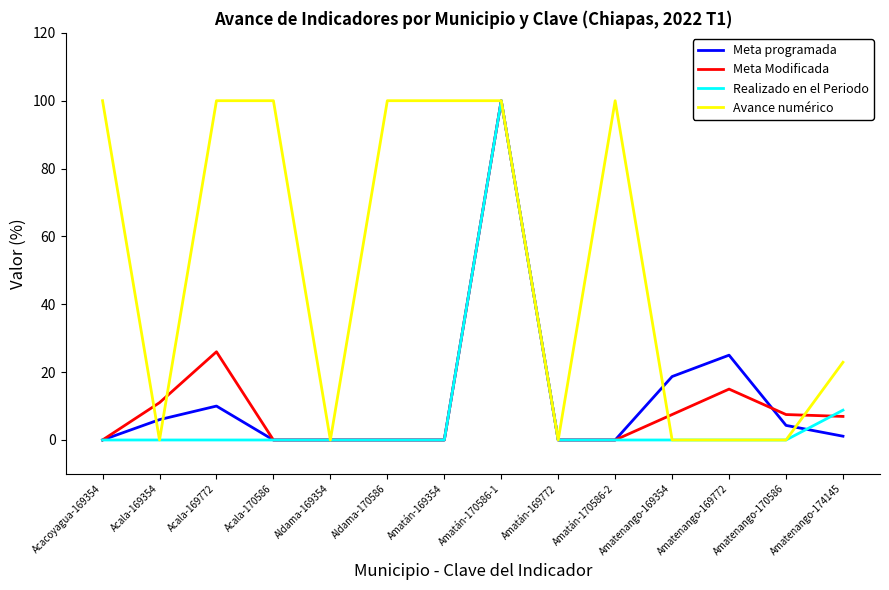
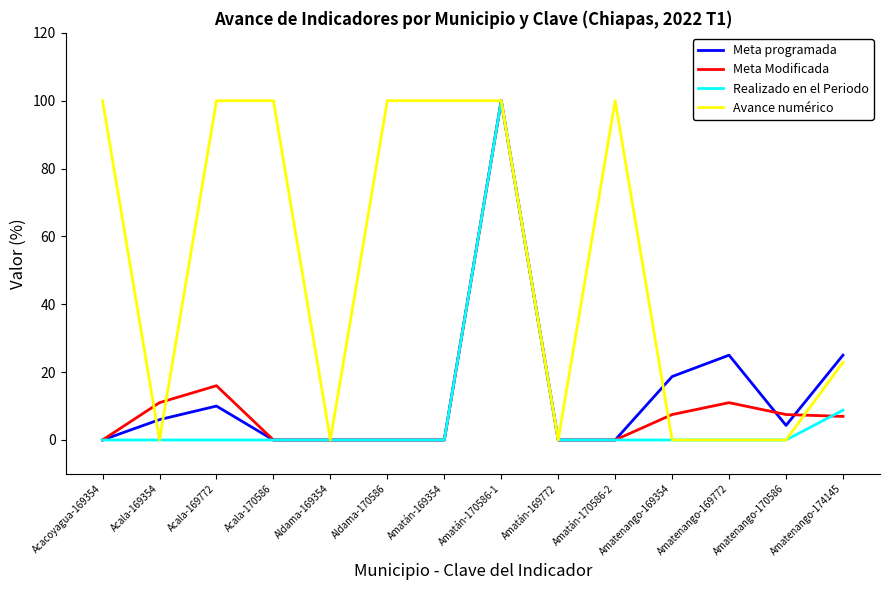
  {
    "Meta programada": {
      "Acala-169354": 6,
      "Acala-169772": 10,
      "Amatenango-169354": 19,
      "Amatenango-169772": 25,
      "Amatenango-170586": 4,
-     "Amatenango-174145": 1
+     "Amatenango-174145": 25
    },
    "Meta Modificada": {
      "Acala-169354": 11,
-     "Acala-169772": 26,
+     "Acala-169772": 16,
      "Amatenango-169354": 8,
-     "Amatenango-169772": 15,
+     "Amatenango-169772": 11,
      "Amatenango-170586": 8,
      "Amatenango-174145": 7
    },
    "Realizado en el Periodo": {
      "Acala-169772": 0,
      "Amatenango-174145": 9
    },
    "Avance numérico": {
      "Acacoyagua-169354": 100,
      "Acala-169772": 100,
      "Acala-170586": 100,
      "Aldama-170586": 100,
      "Amatán-169354": 100,
      "Amatán-170586-2": 100,
      "Amatenango-174145": 23
    }
  }
